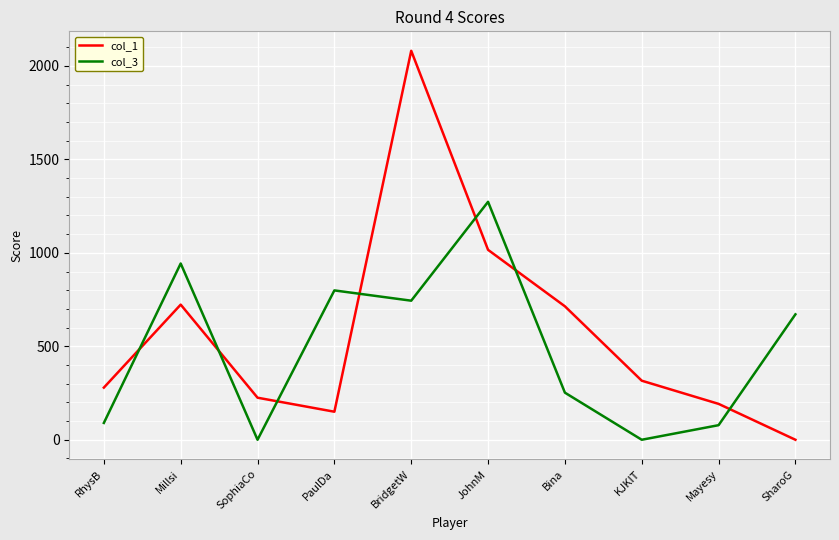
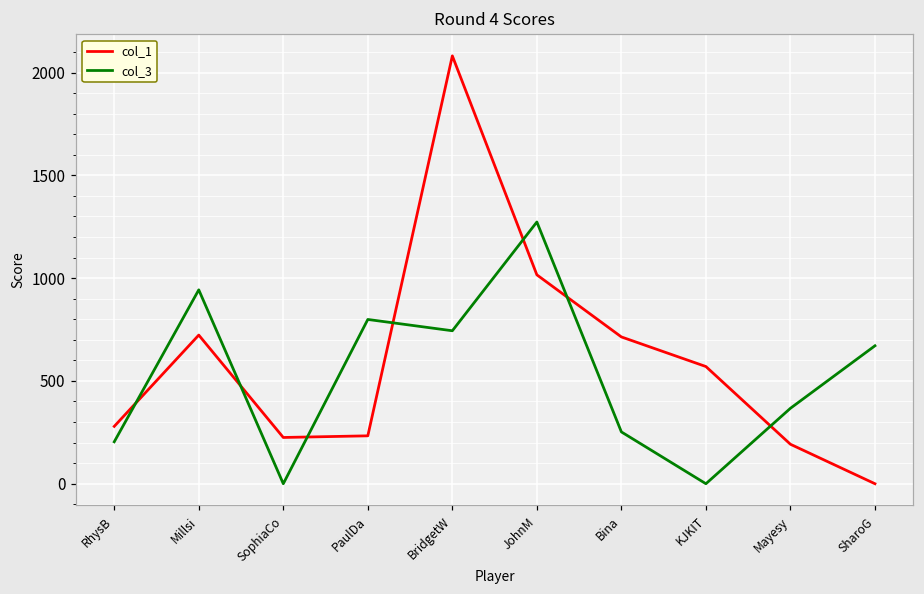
  {
    "col_1": {
      "RhysB": 280,
      "Millsi": 720,
      "SophiaCo": 230,
-     "PaulDa": 150,
+     "PaulDa": 230,
      "BridgetW": 2080,
      "JohnM": 1020,
      "Bina": 710,
-     "KJKIT": 320,
+     "KJKIT": 570,
      "Mayesy": 190,
      "SharoG": 0
    },
    "col_3": {
-     "RhysB": 90,
+     "RhysB": 200,
      "Millsi": 940,
      "SophiaCo": 0,
      "PaulDa": 800,
      "BridgetW": 740,
      "JohnM": 1270,
      "Bina": 250,
      "KJKIT": 0,
-     "Mayesy": 80,
+     "Mayesy": 370,
      "SharoG": 670
    }
  }
